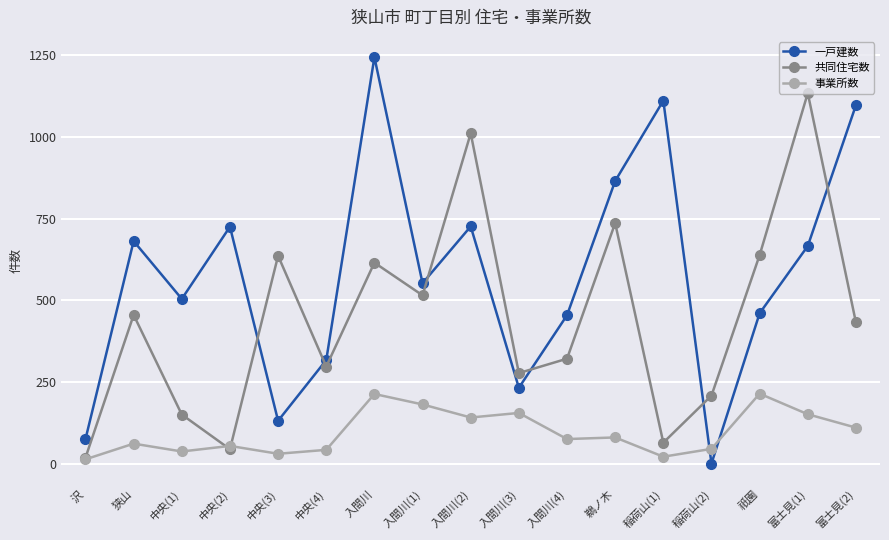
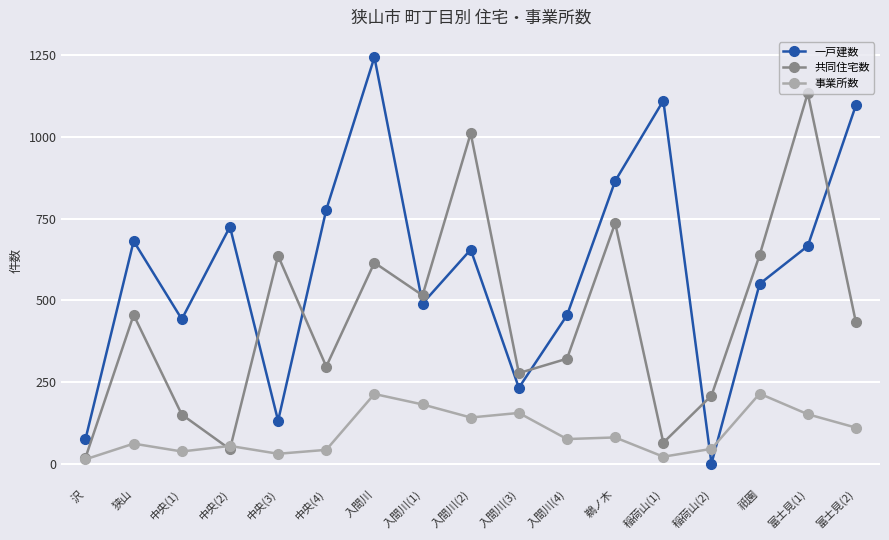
  {
    "一戸建数": {
      "沢": 80,
      "狭山": 680,
-     "中央(1)": 500,
+     "中央(1)": 440,
      "中央(2)": 730,
      "中央(3)": 130,
-     "中央(4)": 320,
+     "中央(4)": 780,
      "入間川": 1240,
-     "入間川(1)": 550,
-     "入間川(2)": 730,
+     "入間川(1)": 490,
+     "入間川(2)": 660,
      "入間川(3)": 230,
      "入間川(4)": 450,
      "鵜ノ木": 870,
      "稲荷山(1)": 1110,
      "稲荷山(2)": 0,
-     "祇園": 460,
+     "祇園": 550,
      "富士見(1)": 670,
      "富士見(2)": 1100
    }
  }
